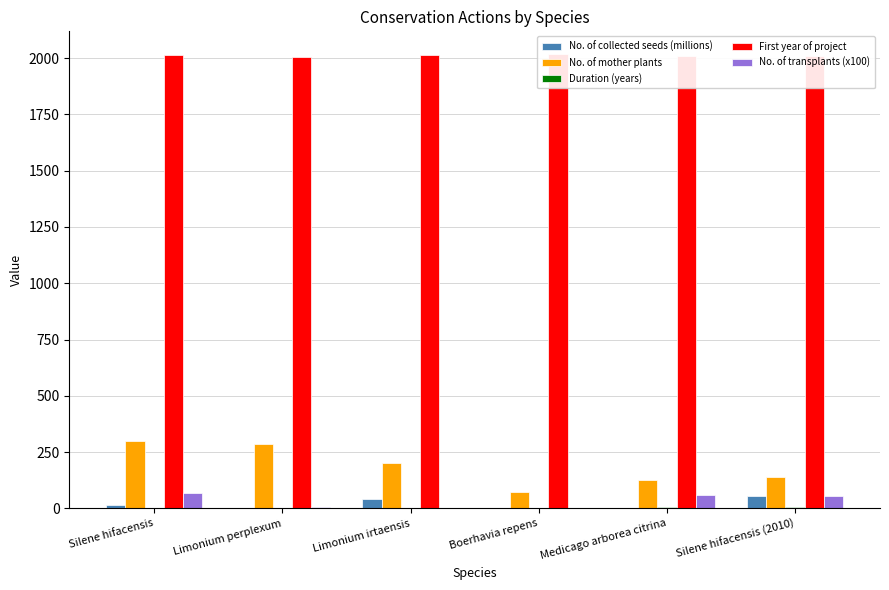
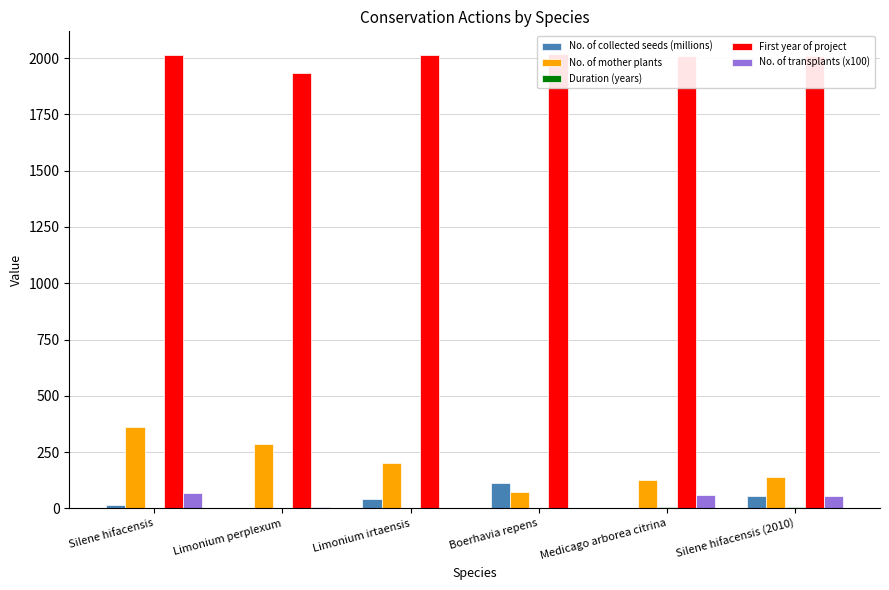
  {
    "No. of collected seeds (millions)": {
      "Silene hifacensis": 10,
      "Limonium irtaensis": 40,
-     "Boerhavia repens": 0,
+     "Boerhavia repens": 110,
      "Silene hifacensis (2010)": 50
    },
    "No. of mother plants": {
-     "Silene hifacensis": 300,
+     "Silene hifacensis": 360,
      "Limonium perplexum": 290,
      "Limonium irtaensis": 200,
      "Boerhavia repens": 80,
      "Medicago arborea citrina": 130,
      "Silene hifacensis (2010)": 140
    },
    "First year of project": {
      "Silene hifacensis": 2010,
-     "Limonium perplexum": 2010,
+     "Limonium perplexum": 1930,
      "Limonium irtaensis": 2010
    },
    "No. of transplants (x100)": {
      "Silene hifacensis": 70,
      "Medicago arborea citrina": 60,
      "Silene hifacensis (2010)": 60
    }
  }
